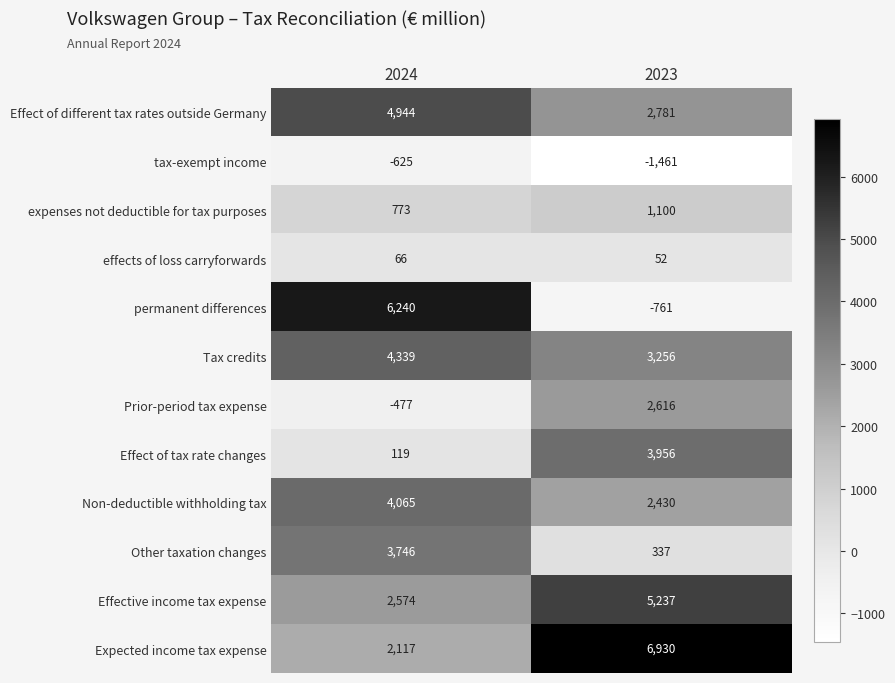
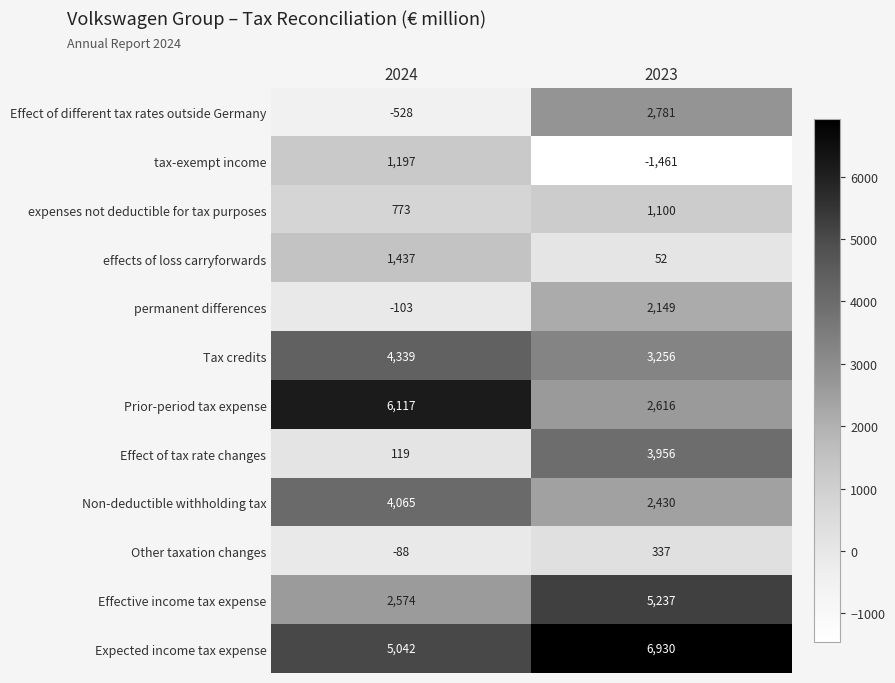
  {
    "Effect of different tax rates outside Germany": {
-     "2024": "4,944",
+     "2024": "-528",
      "2023": "2,781"
    },
    "tax-exempt income": {
-     "2024": "-625",
+     "2024": "1,197",
      "2023": "-1,461"
    },
    "expenses not deductible for tax purposes": {
      "2024": "773",
      "2023": "1,100"
    },
    "effects of loss carryforwards": {
-     "2024": "66",
+     "2024": "1,437",
      "2023": "52"
    },
    "permanent differences": {
-     "2024": "6,240",
-     "2023": "-761"
+     "2024": "-103",
+     "2023": "2,149"
    },
    "Tax credits": {
      "2024": "4,339",
      "2023": "3,256"
    },
    "Prior-period tax expense": {
-     "2024": "-477",
+     "2024": "6,117",
      "2023": "2,616"
    },
    "Effect of tax rate changes": {
      "2024": "119",
      "2023": "3,956"
    },
    "Non-deductible withholding tax": {
      "2024": "4,065",
      "2023": "2,430"
    },
    "Other taxation changes": {
-     "2024": "3,746",
+     "2024": "-88",
      "2023": "337"
    },
    "Effective income tax expense": {
      "2024": "2,574",
      "2023": "5,237"
    },
    "Expected income tax expense": {
-     "2024": "2,117",
+     "2024": "5,042",
      "2023": "6,930"
    }
  }
